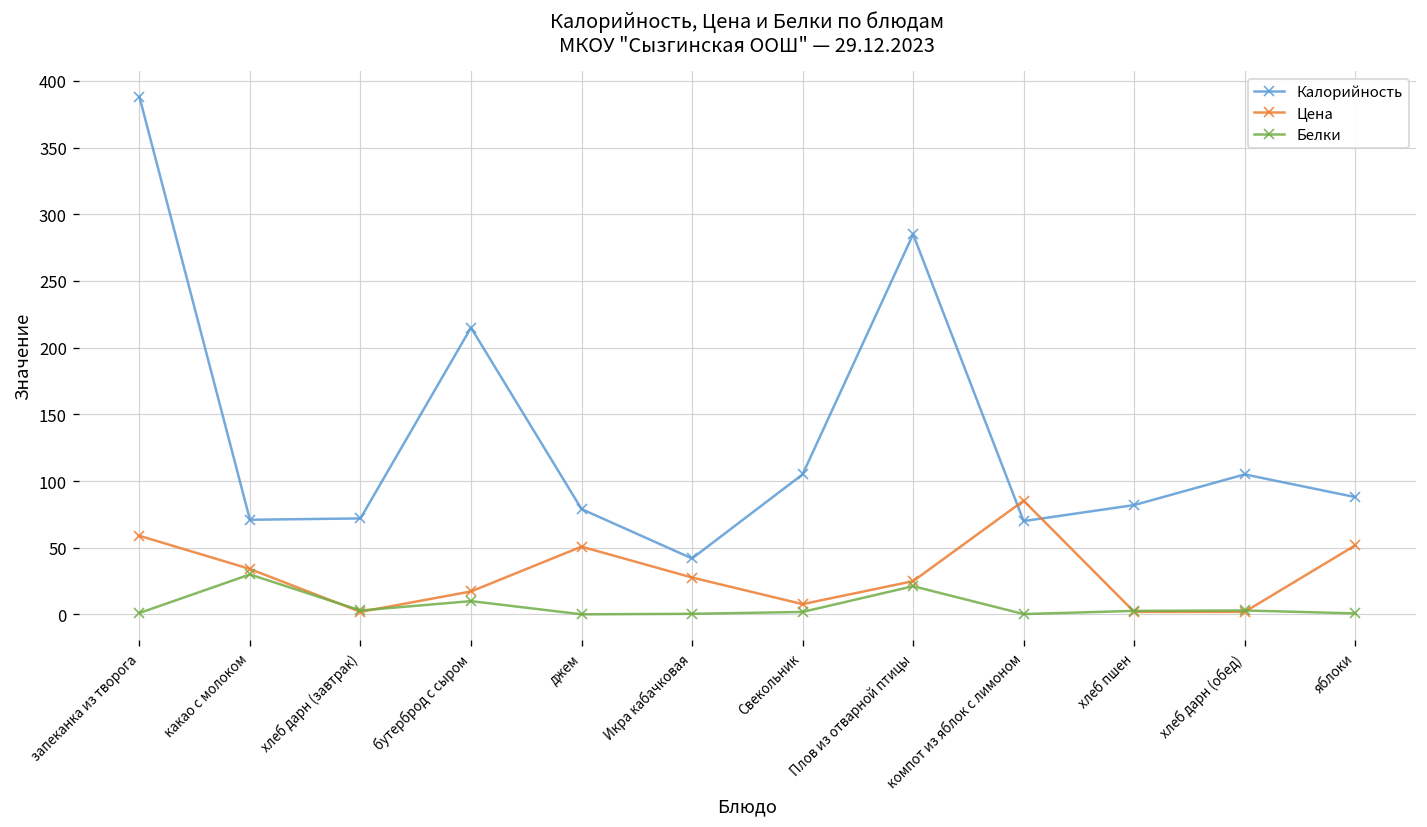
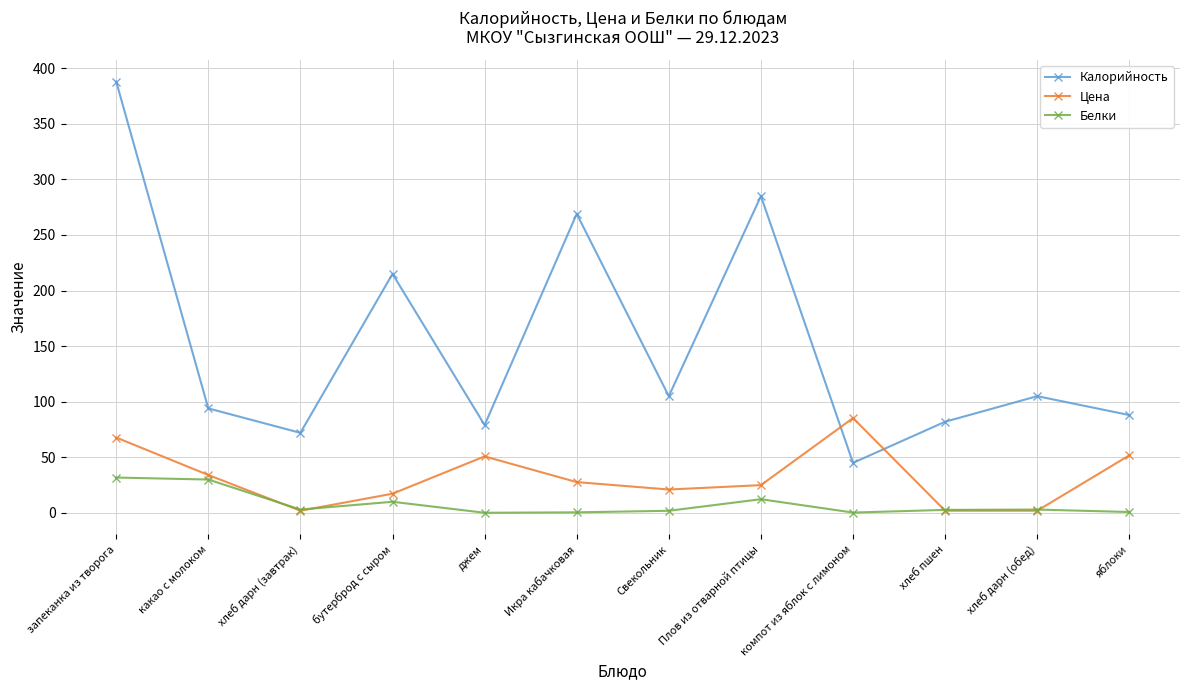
  {
    "Калорийность": {
      "запеканка из творога": 388,
-     "какао с молоком": 71,
+     "какао с молоком": 94,
      "хлеб дарн (завтрак)": 72,
      "бутерброд с сыром": 215,
      "джем": 79,
-     "Икра кабачковая": 42,
+     "Икра кабачковая": 269,
      "Свекольник": 105,
      "Плов из отварной птицы": 285,
-     "компот из яблок с лимоном": 70,
+     "компот из яблок с лимоном": 45,
      "хлеб пшен": 82,
      "хлеб дарн (обед)": 105,
      "яблоки": 88
    },
    "Цена": {
-     "запеканка из творога": 59,
+     "запеканка из творога": 68,
      "какао с молоком": 34,
      "бутерброд с сыром": 17,
      "джем": 51,
      "Икра кабачковая": 28,
-     "Свекольник": 8,
+     "Свекольник": 21,
      "Плов из отварной птицы": 25,
      "компот из яблок с лимоном": 85,
      "яблоки": 52
    },
    "Белки": {
-     "запеканка из творога": 1,
+     "запеканка из творога": 32,
      "какао с молоком": 30,
      "бутерброд с сыром": 10,
      "джем": 0,
      "Икра кабачковая": 1,
      "Свекольник": 2,
-     "Плов из отварной птицы": 21,
+     "Плов из отварной птицы": 12,
      "компот из яблок с лимоном": 0,
      "яблоки": 1
    }
  }
